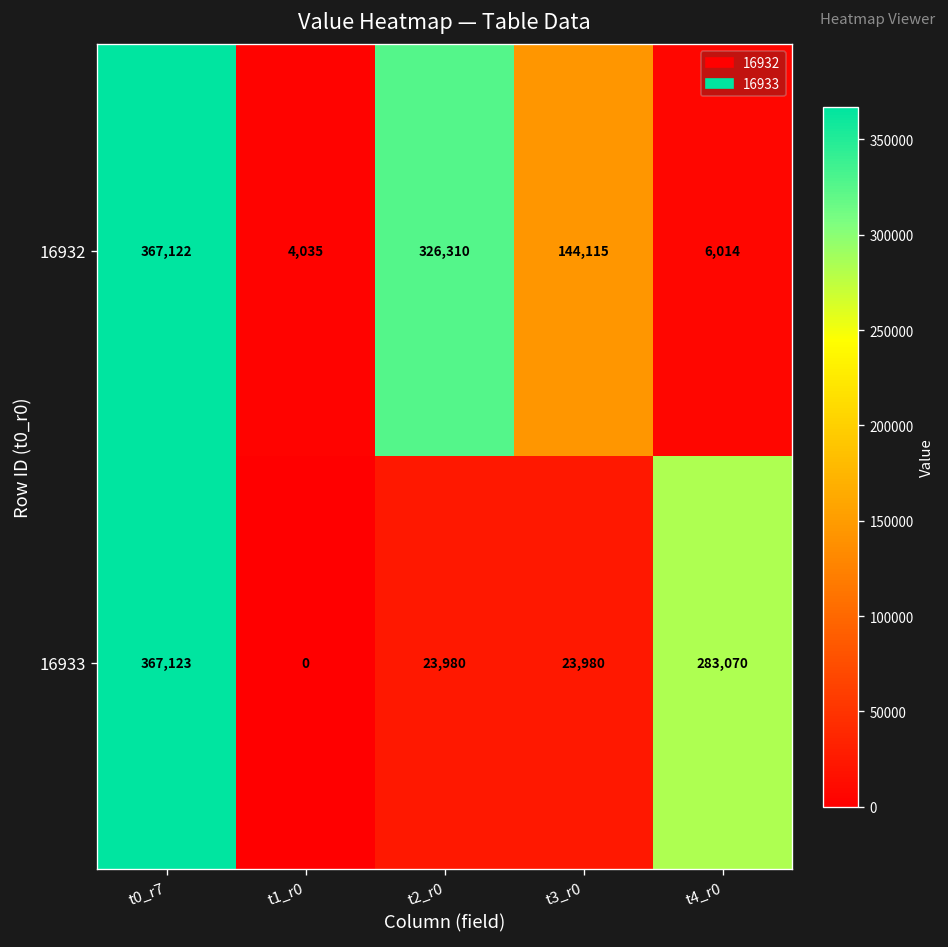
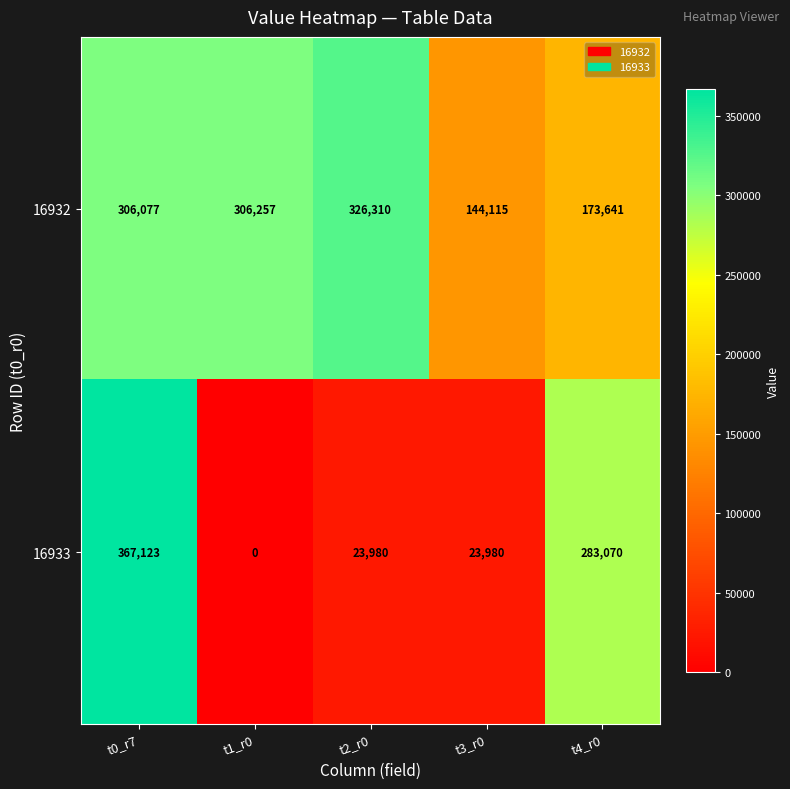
  {
    "16932": {
-     "t0_r7": "367,122",
-     "t1_r0": "4,035",
+     "t0_r7": "306,077",
+     "t1_r0": "306,257",
      "t2_r0": "326,310",
      "t3_r0": "144,115",
-     "t4_r0": "6,014"
+     "t4_r0": "173,641"
    },
    "16933": {
      "t0_r7": "367,123",
      "t1_r0": "0",
      "t2_r0": "23,980",
      "t3_r0": "23,980",
      "t4_r0": "283,070"
    }
  }
